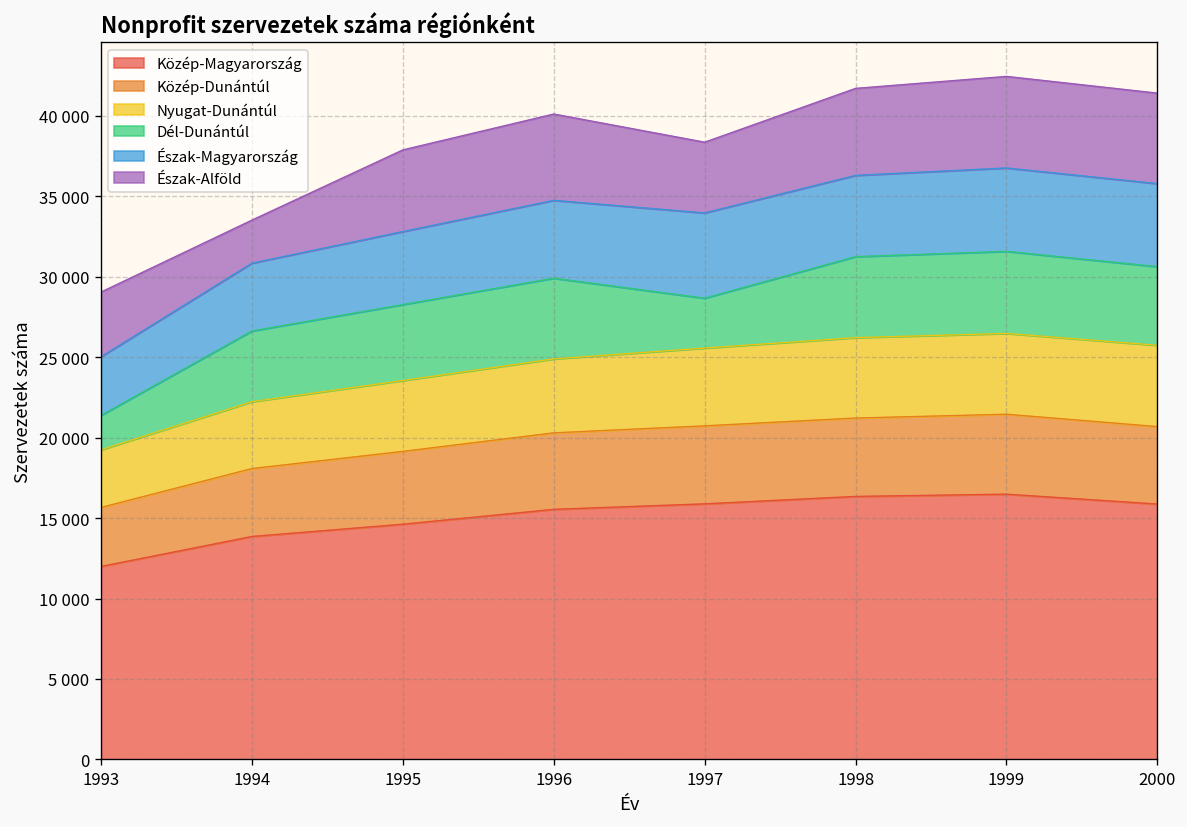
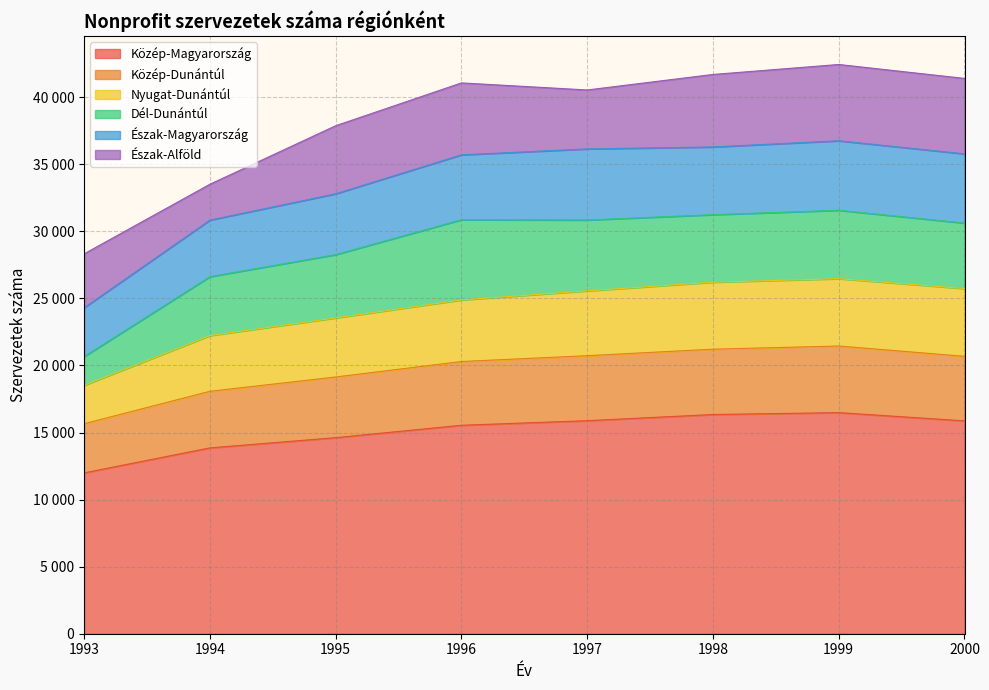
  {
    "Nyugat-Dunántúl": {
-     "1993": 3600,
+     "1993": 2900,
      "1994": 4200,
      "1995": 4400,
      "1996": 4600,
      "1997": 4800,
      "1998": 5000,
      "1999": 5000,
      "2000": 5100
    },
    "Dél-Dunántúl": {
      "1993": 2100,
      "1994": 4400,
      "1995": 4700,
-     "1996": 5000,
-     "1997": 3100,
+     "1996": 6000,
+     "1997": 5300,
      "1998": 5000,
      "1999": 5100,
      "2000": 4900
    },
    "Észak-Magyarország": {
      "1993": 3600,
      "1994": 4200,
      "1995": 4500,
      "1996": 4800,
      "1997": 5300,
      "1998": 5000,
      "1999": 5200,
      "2000": 5200
    },
    "Észak-Alföld": {
      "1993": 4000,
      "1994": 2700,
      "1995": 5100,
      "1996": 5400,
      "1997": 4400,
      "1998": 5400,
      "1999": 5700,
      "2000": 5600
    }
  }
